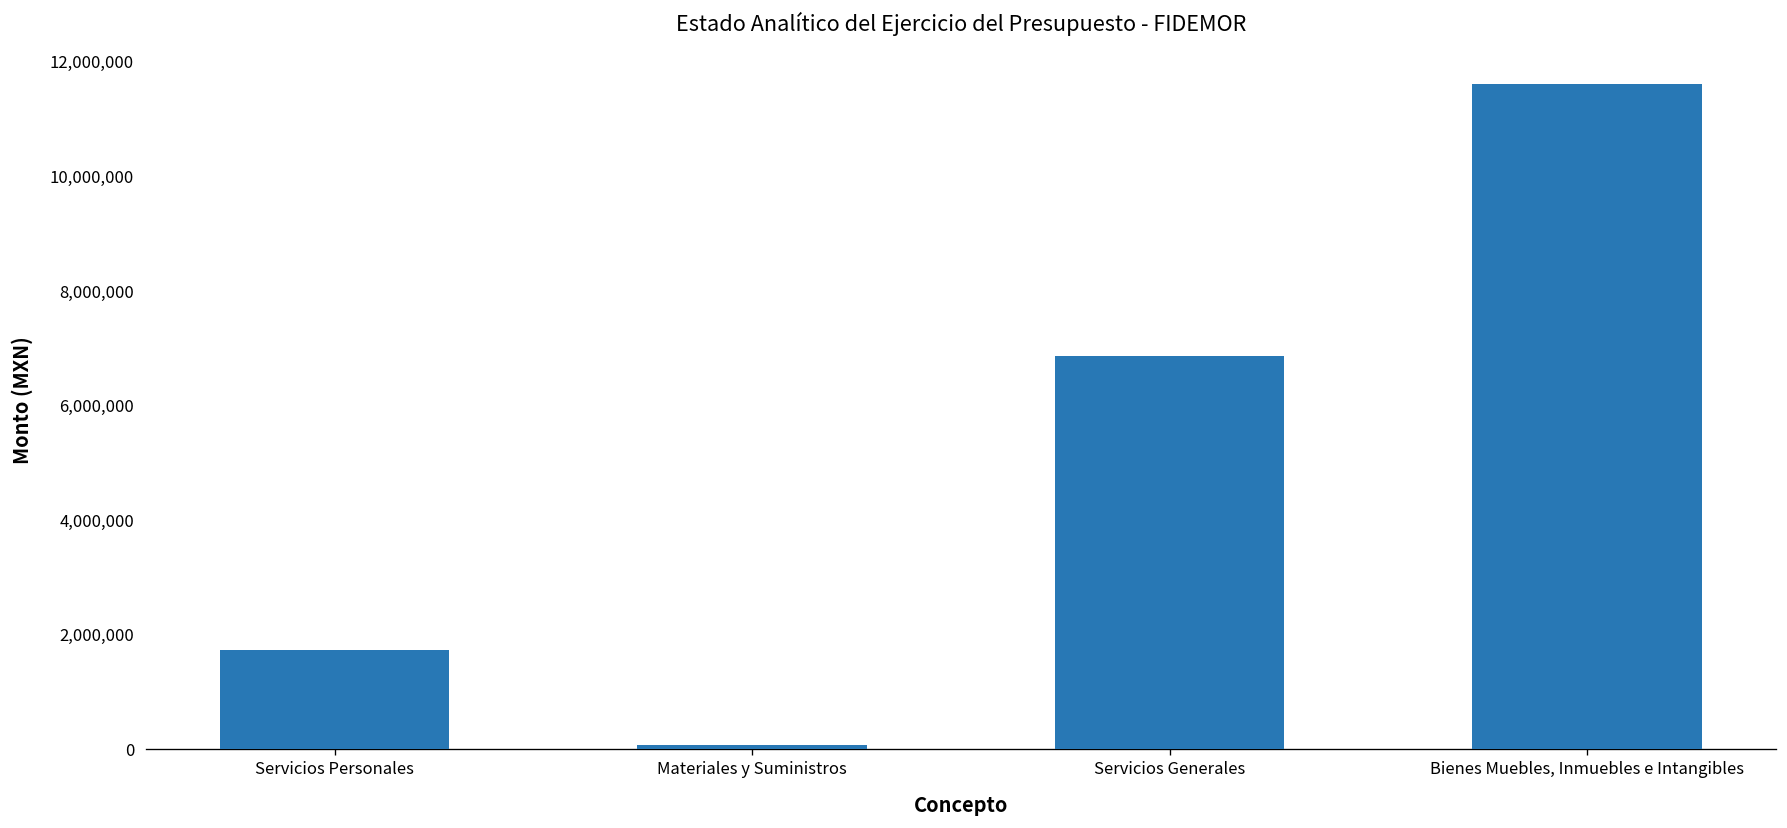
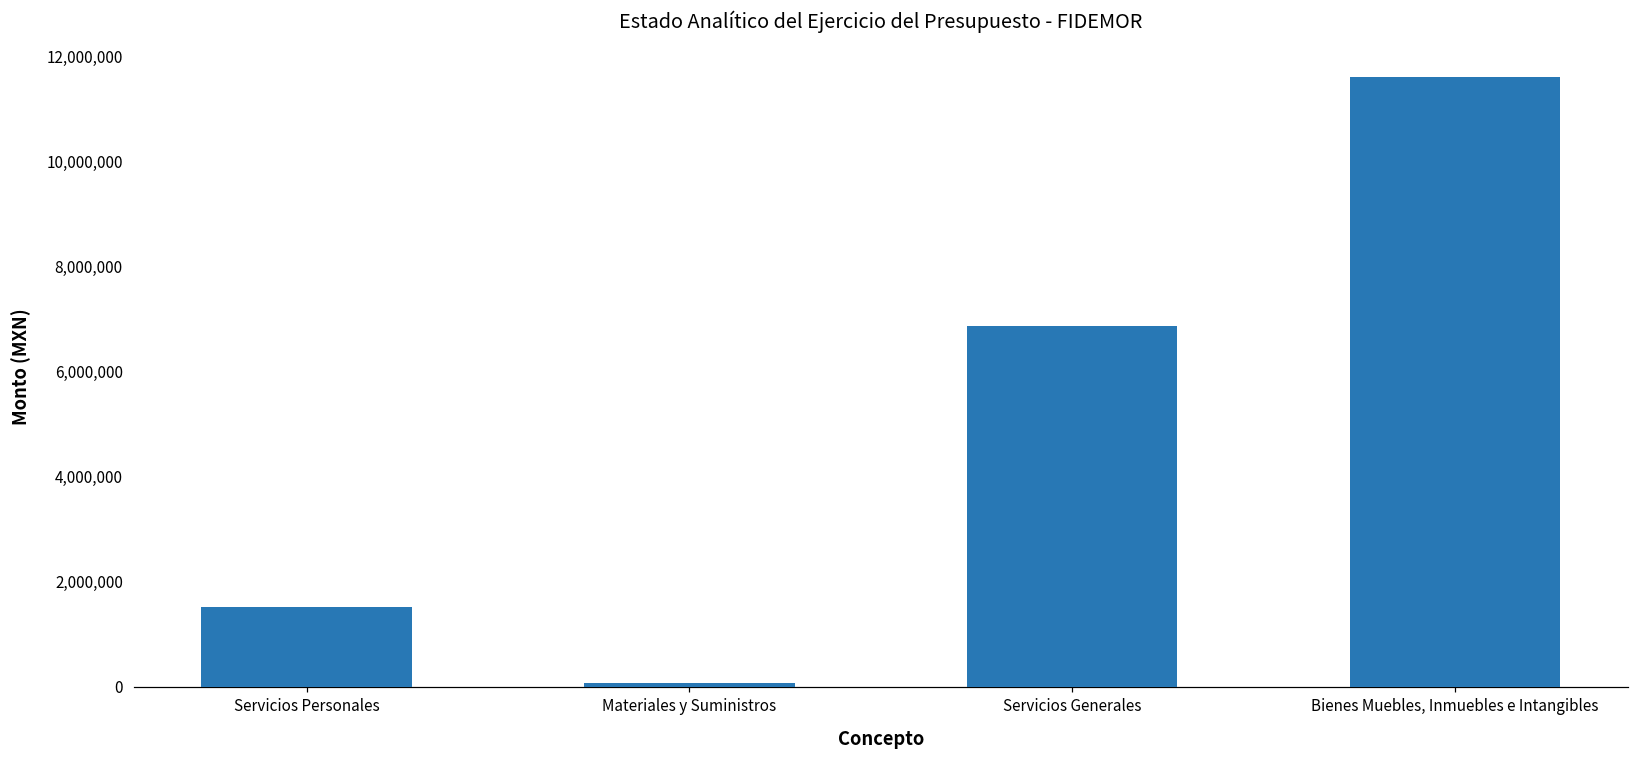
  {
-   "Servicios Personales": "1,700,000",
+   "Servicios Personales": "1,500,000",
    "Materiales y Suministros": "100,000",
    "Servicios Generales": "6,900,000",
    "Bienes Muebles, Inmuebles e Intangibles": "11,600,000"
  }
